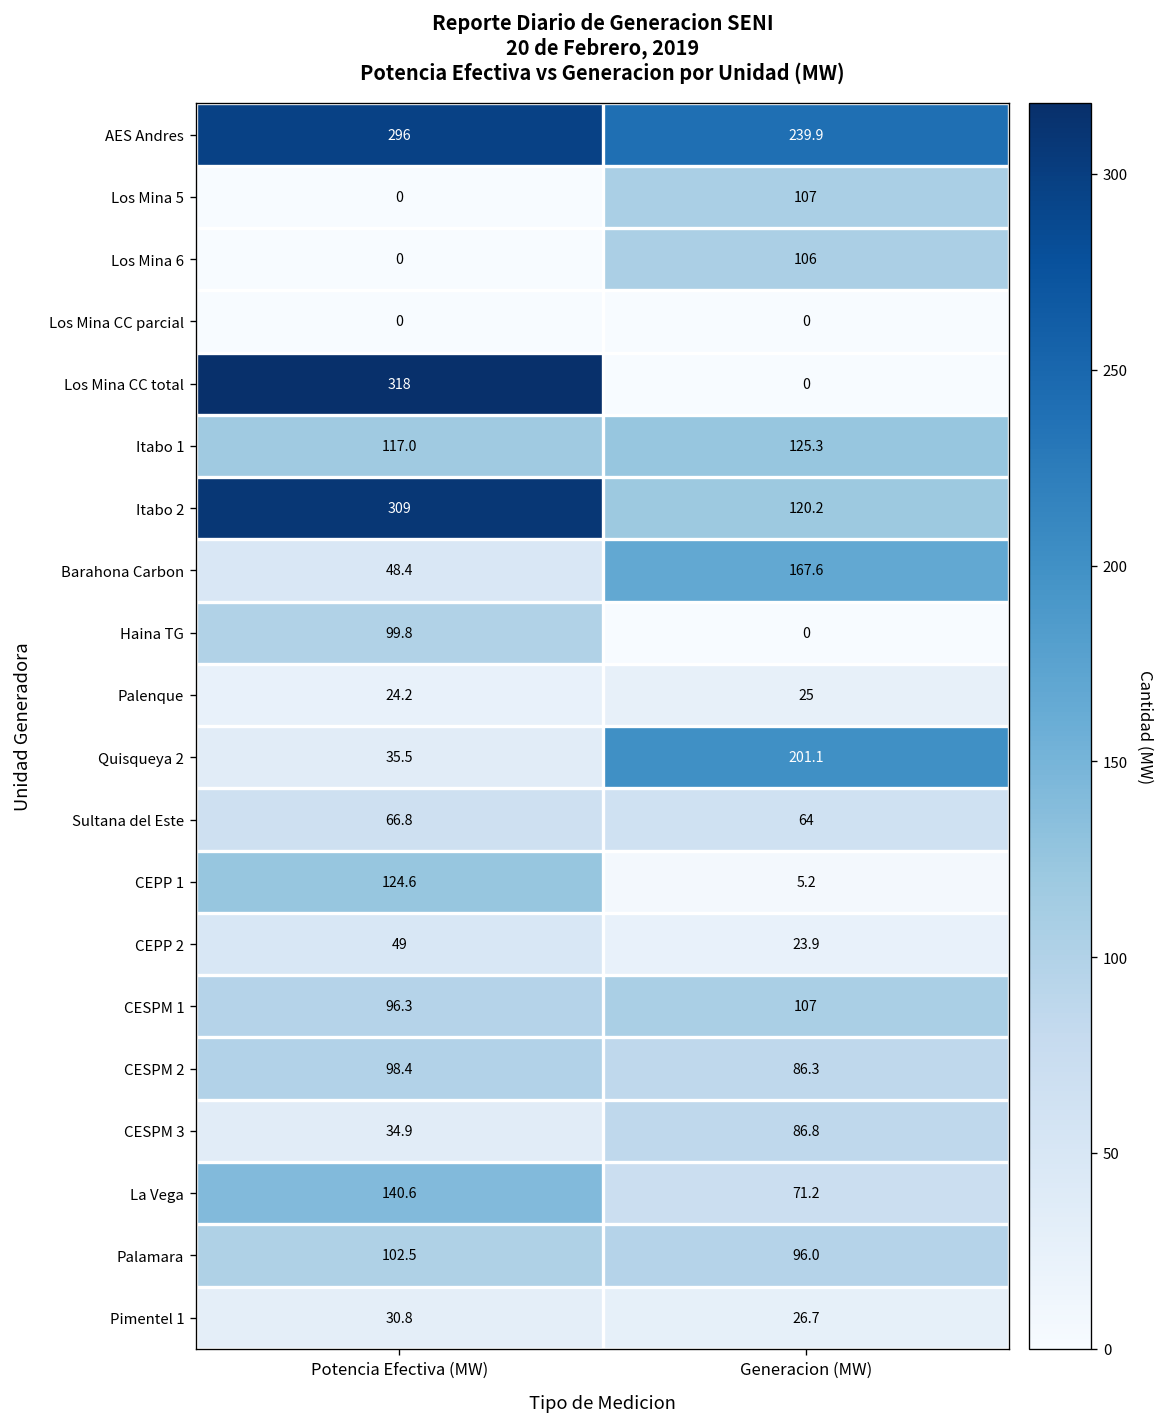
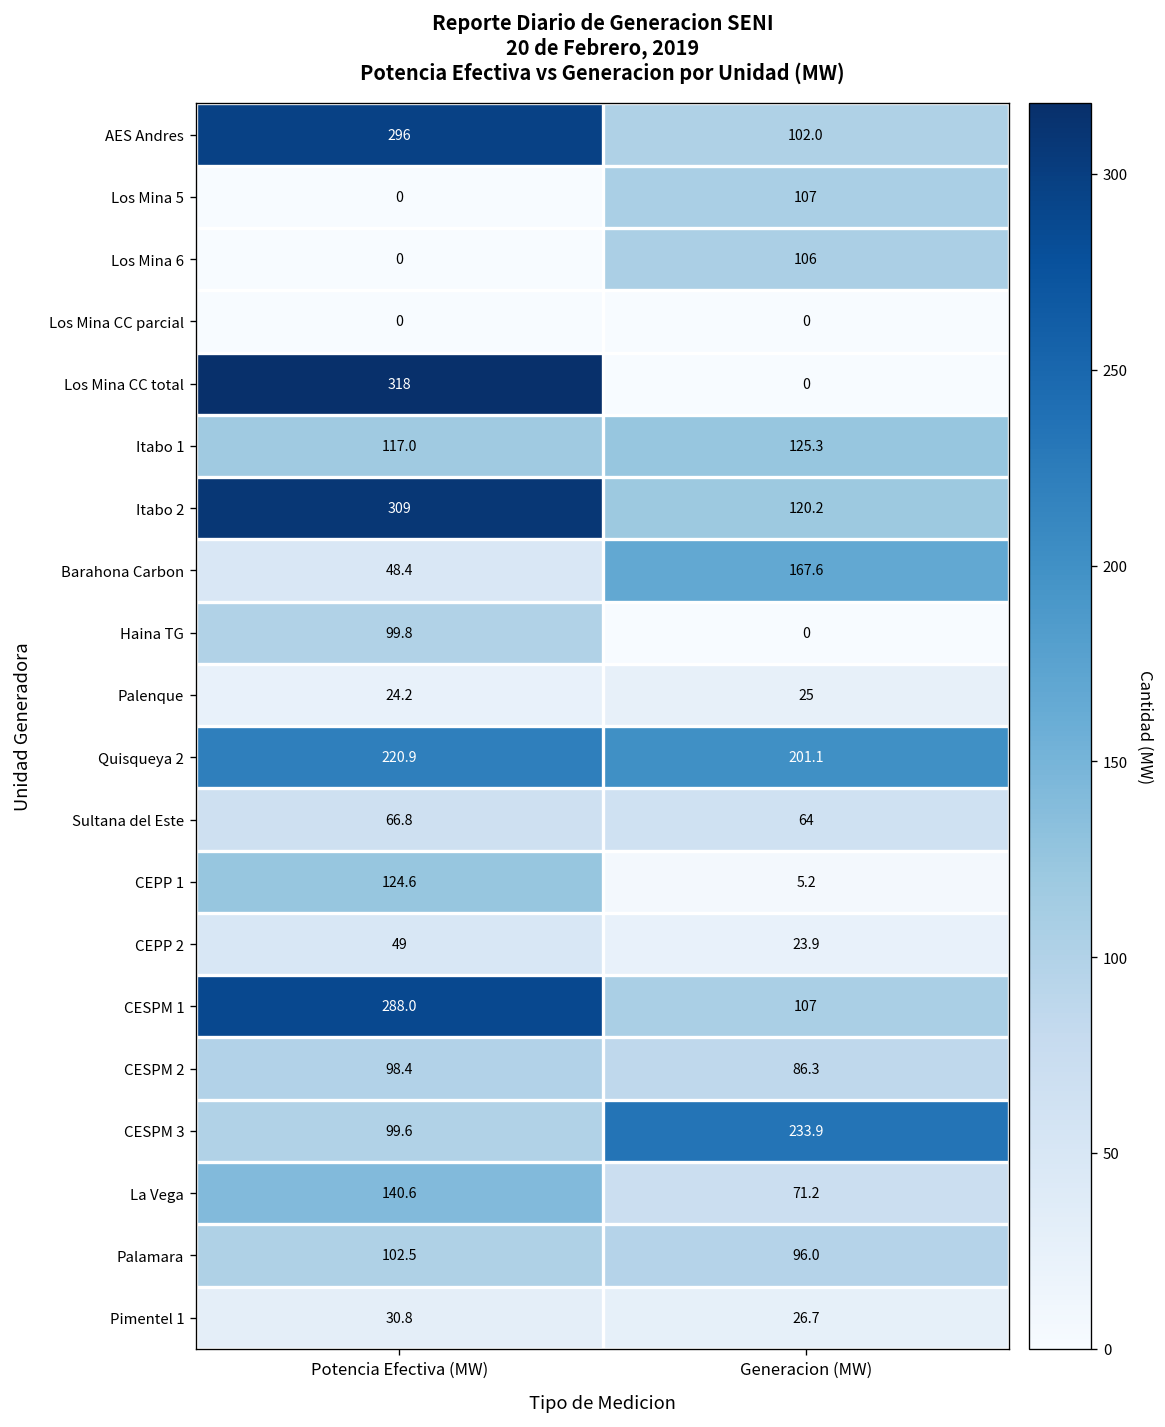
  {
    "AES Andres": {
      "Potencia Efectiva (MW)": 296,
-     "Generacion (MW)": 239.9
+     "Generacion (MW)": 102.0
    },
    "Los Mina 5": {
      "Potencia Efectiva (MW)": 0,
      "Generacion (MW)": 107
    },
    "Los Mina 6": {
      "Potencia Efectiva (MW)": 0,
      "Generacion (MW)": 106
    },
    "Los Mina CC parcial": {
      "Potencia Efectiva (MW)": 0,
      "Generacion (MW)": 0
    },
    "Los Mina CC total": {
      "Potencia Efectiva (MW)": 318,
      "Generacion (MW)": 0
    },
    "Itabo 1": {
      "Potencia Efectiva (MW)": 117.0,
      "Generacion (MW)": 125.3
    },
    "Itabo 2": {
      "Potencia Efectiva (MW)": 309,
      "Generacion (MW)": 120.2
    },
    "Barahona Carbon": {
      "Potencia Efectiva (MW)": 48.4,
      "Generacion (MW)": 167.6
    },
    "Haina TG": {
      "Potencia Efectiva (MW)": 99.8,
      "Generacion (MW)": 0
    },
    "Palenque": {
      "Potencia Efectiva (MW)": 24.2,
      "Generacion (MW)": 25
    },
    "Quisqueya 2": {
-     "Potencia Efectiva (MW)": 35.5,
+     "Potencia Efectiva (MW)": 220.9,
      "Generacion (MW)": 201.1
    },
    "Sultana del Este": {
      "Potencia Efectiva (MW)": 66.8,
      "Generacion (MW)": 64
    },
    "CEPP 1": {
      "Potencia Efectiva (MW)": 124.6,
      "Generacion (MW)": 5.2
    },
    "CEPP 2": {
      "Potencia Efectiva (MW)": 49,
      "Generacion (MW)": 23.9
    },
    "CESPM 1": {
-     "Potencia Efectiva (MW)": 96.3,
+     "Potencia Efectiva (MW)": 288.0,
      "Generacion (MW)": 107
    },
    "CESPM 2": {
      "Potencia Efectiva (MW)": 98.4,
      "Generacion (MW)": 86.3
    },
    "CESPM 3": {
-     "Potencia Efectiva (MW)": 34.9,
-     "Generacion (MW)": 86.8
+     "Potencia Efectiva (MW)": 99.6,
+     "Generacion (MW)": 233.9
    },
    "La Vega": {
      "Potencia Efectiva (MW)": 140.6,
      "Generacion (MW)": 71.2
    },
    "Palamara": {
      "Potencia Efectiva (MW)": 102.5,
      "Generacion (MW)": 96.0
    },
    "Pimentel 1": {
      "Potencia Efectiva (MW)": 30.8,
      "Generacion (MW)": 26.7
    }
  }
